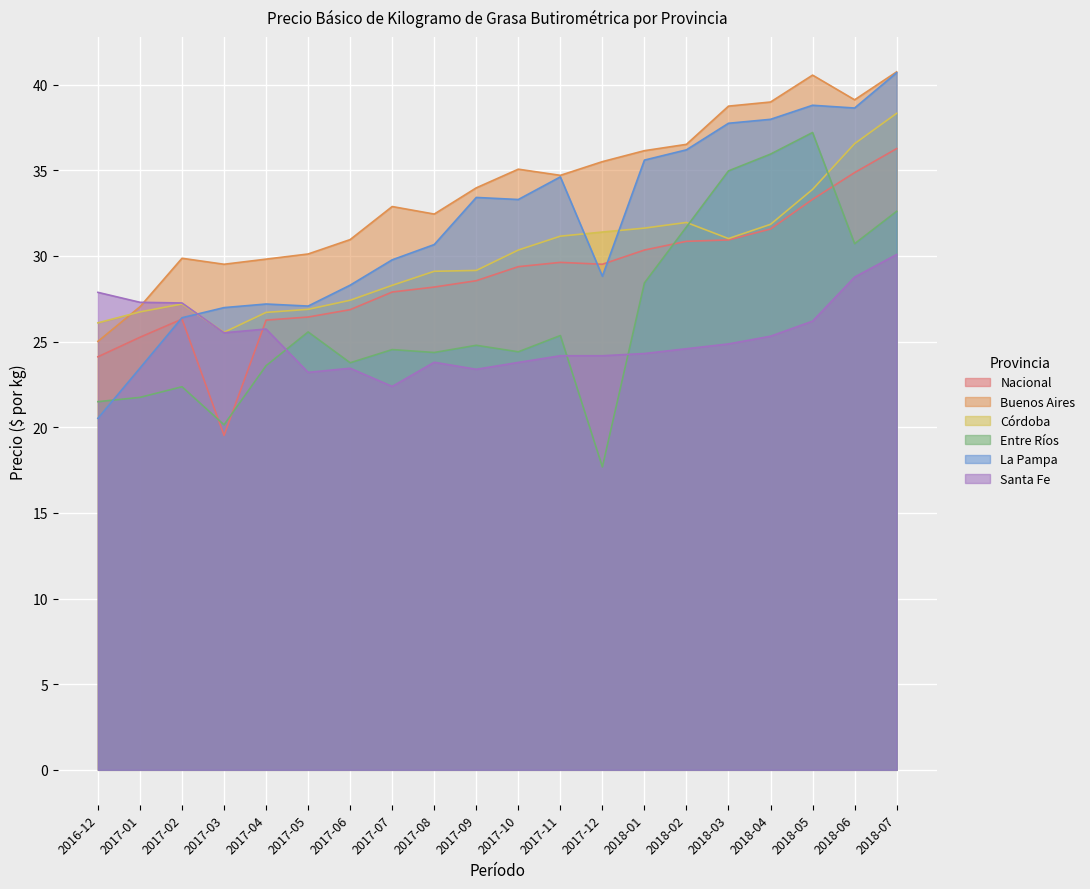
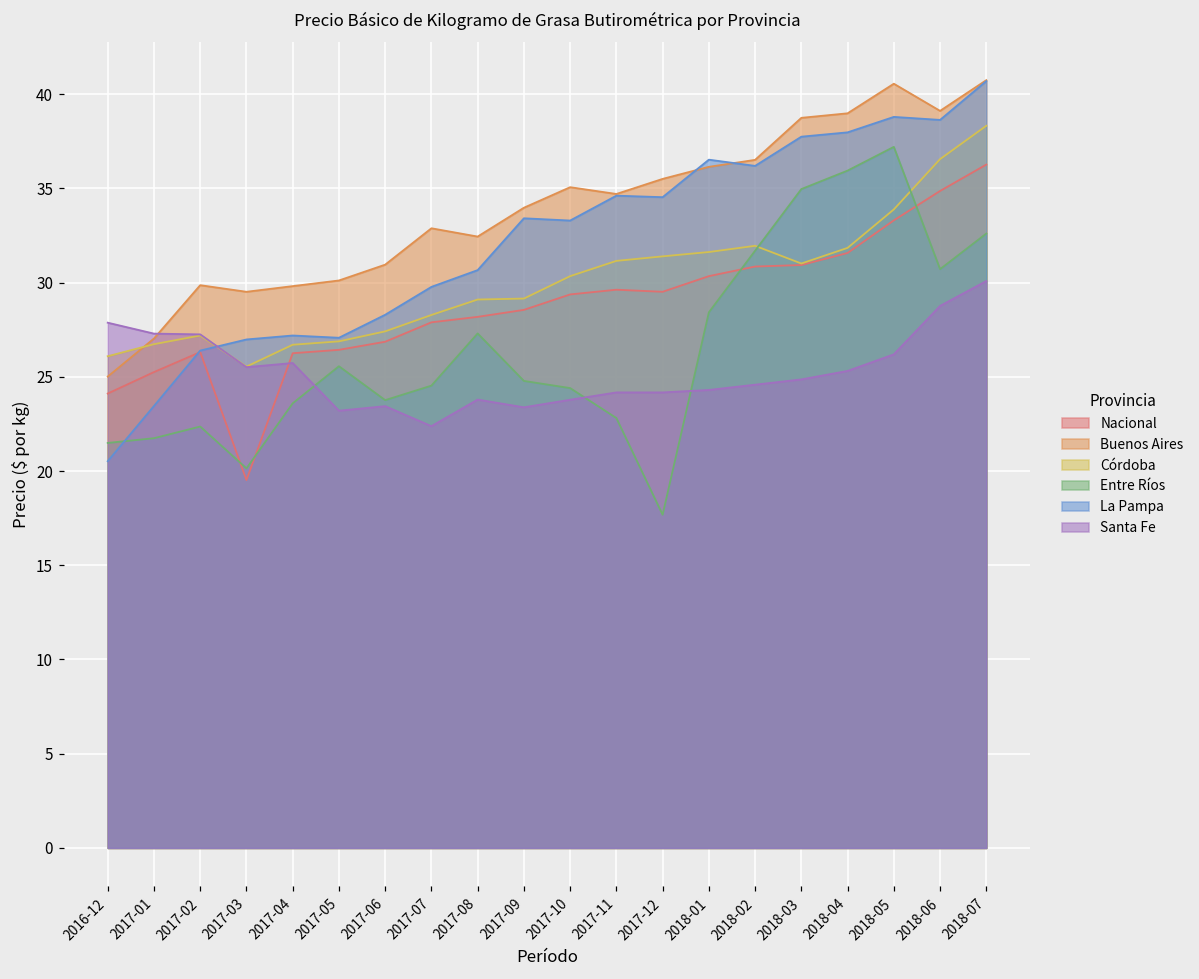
  {
    "Entre Ríos": {
      "2016-12": 21.5,
      "2017-01": 21.7,
      "2017-02": 22.4,
      "2017-03": 20.1,
      "2017-04": 23.6,
      "2017-05": 25.6,
      "2017-06": 23.8,
      "2017-07": 24.5,
-     "2017-08": 24.4,
+     "2017-08": 27.3,
      "2017-09": 24.8,
      "2017-10": 24.4,
-     "2017-11": 25.4,
+     "2017-11": 22.8,
      "2017-12": 17.7,
      "2018-01": 28.4,
      "2018-02": 31.7,
      "2018-03": 35.0,
      "2018-04": 35.9,
      "2018-05": 37.2,
      "2018-06": 30.7,
      "2018-07": 32.6
    },
    "La Pampa": {
      "2016-12": 20.5,
      "2017-01": 23.5,
      "2017-03": 27.0,
      "2017-04": 27.2,
      "2017-05": 27.1,
      "2017-06": 28.3,
      "2017-07": 29.8,
      "2017-08": 30.7,
      "2017-09": 33.4,
      "2017-10": 33.3,
-     "2017-12": 28.8,
-     "2018-01": 35.6,
+     "2017-12": 34.5,
+     "2018-01": 36.5,
      "2018-02": 36.2,
      "2018-03": 37.7,
      "2018-04": 38.0,
      "2018-05": 38.8,
      "2018-06": 38.6
    },
    "Santa Fe": {
      "2016-12": 27.9,
      "2017-01": 27.3,
      "2017-04": 25.7,
      "2017-05": 23.2,
      "2017-06": 23.4,
      "2017-07": 22.4,
      "2017-08": 23.8,
      "2017-09": 23.4,
      "2017-10": 23.8,
      "2017-11": 24.2,
      "2017-12": 24.2,
      "2018-01": 24.3,
      "2018-02": 24.6,
      "2018-03": 24.9,
      "2018-04": 25.3,
      "2018-05": 26.2,
      "2018-06": 28.8,
      "2018-07": 30.1
    }
  }
